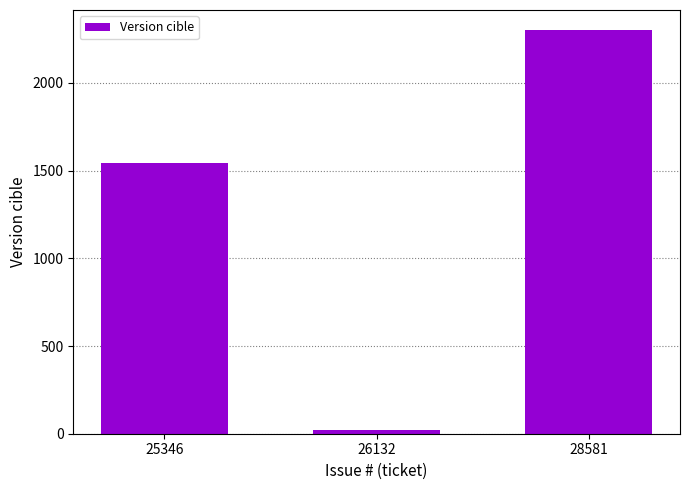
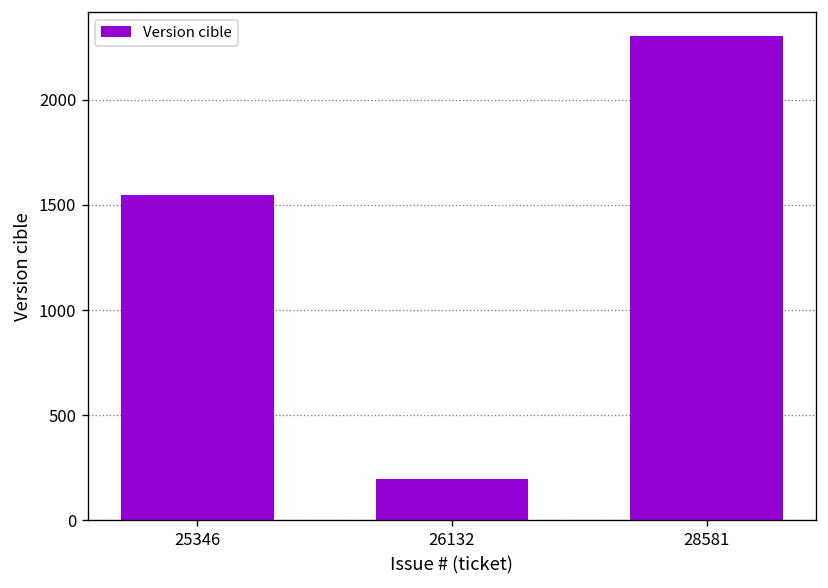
  {
    "25346": 1540,
-   "26132": 20,
+   "26132": 200,
    "28581": 2300
  }
